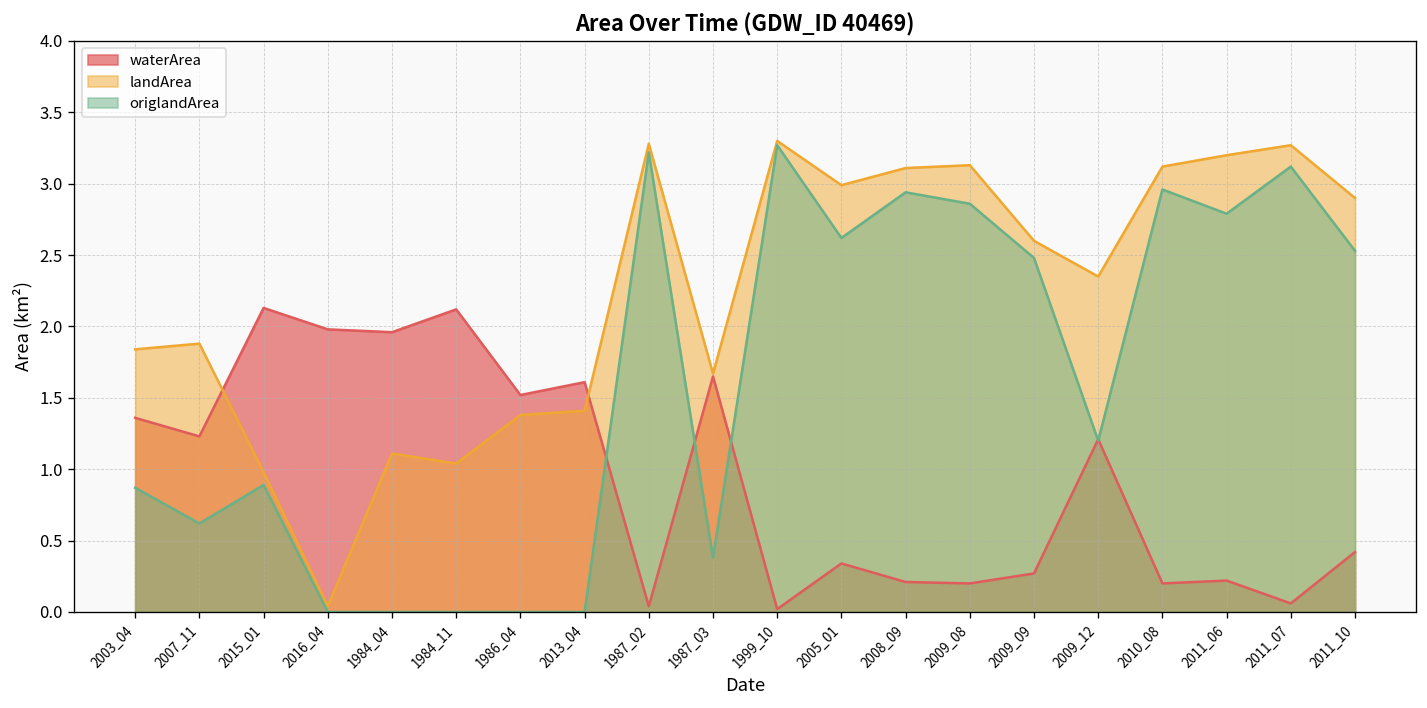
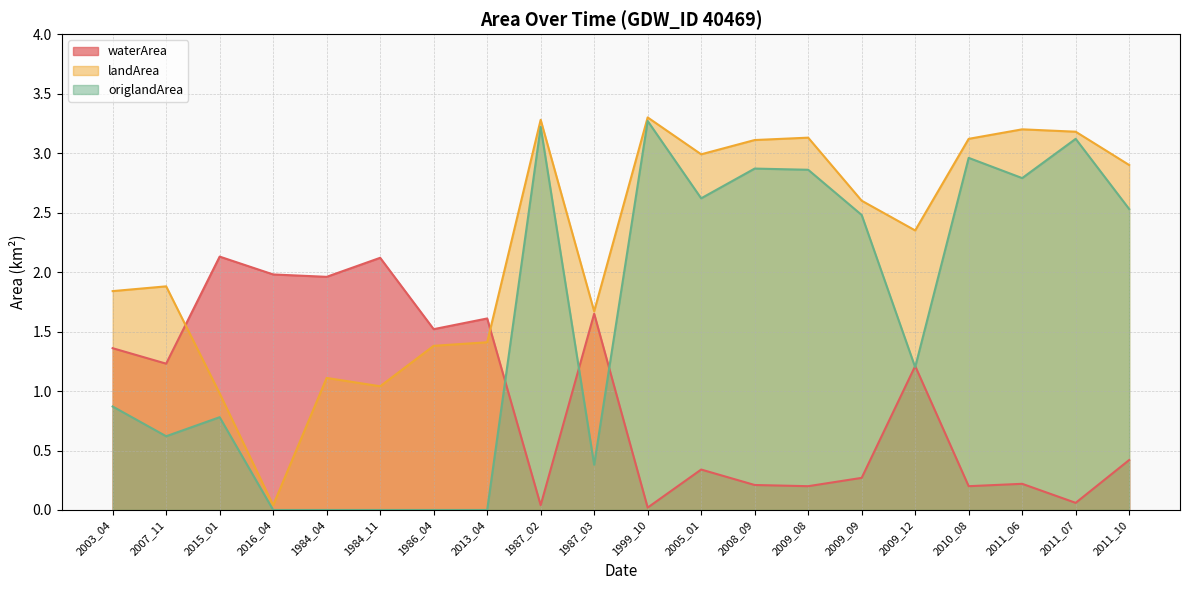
  {
    "waterArea": {
      "2003_04": 1.36,
      "2007_11": 1.23,
      "2015_01": 2.13,
      "2016_04": 1.98,
      "1984_04": 1.96,
      "1984_11": 2.12,
      "1986_04": 1.52,
      "2013_04": 1.61,
      "1987_02": 0.04,
      "1999_10": 0.02,
      "2005_01": 0.34,
      "2008_09": 0.21,
      "2009_08": 0.20,
      "2009_09": 0.27,
      "2010_08": 0.20,
      "2011_06": 0.22,
      "2011_07": 0.06,
      "2011_10": 0.42
    },
    "landArea": {
      "2003_04": 1.84,
      "2007_11": 1.88,
      "2015_01": 0.98,
      "2016_04": 0.04,
      "1984_04": 1.11,
      "1984_11": 1.04,
      "1986_04": 1.38,
      "2013_04": 1.41,
      "1987_02": 3.28,
      "1999_10": 3.30,
      "2005_01": 2.99,
      "2008_09": 3.11,
      "2009_08": 3.13,
      "2009_09": 2.60,
      "2009_12": 2.35,
      "2010_08": 3.12,
      "2011_06": 3.20,
-     "2011_07": 3.27,
+     "2011_07": 3.18,
      "2011_10": 2.90
    },
    "origlandArea": {
      "2003_04": 0.87,
      "2007_11": 0.62,
-     "2015_01": 0.89,
+     "2015_01": 0.78,
      "2016_04": 0.00,
      "1984_04": 0.00,
      "1984_11": 0.00,
      "1986_04": 0.00,
      "2013_04": 0.00,
      "1987_02": 3.22,
      "1987_03": 0.38,
      "1999_10": 3.27,
      "2005_01": 2.62,
-     "2008_09": 2.94,
+     "2008_09": 2.87,
      "2009_08": 2.86,
      "2009_09": 2.48,
      "2010_08": 2.96,
      "2011_06": 2.79,
      "2011_07": 3.12,
      "2011_10": 2.53
    }
  }
